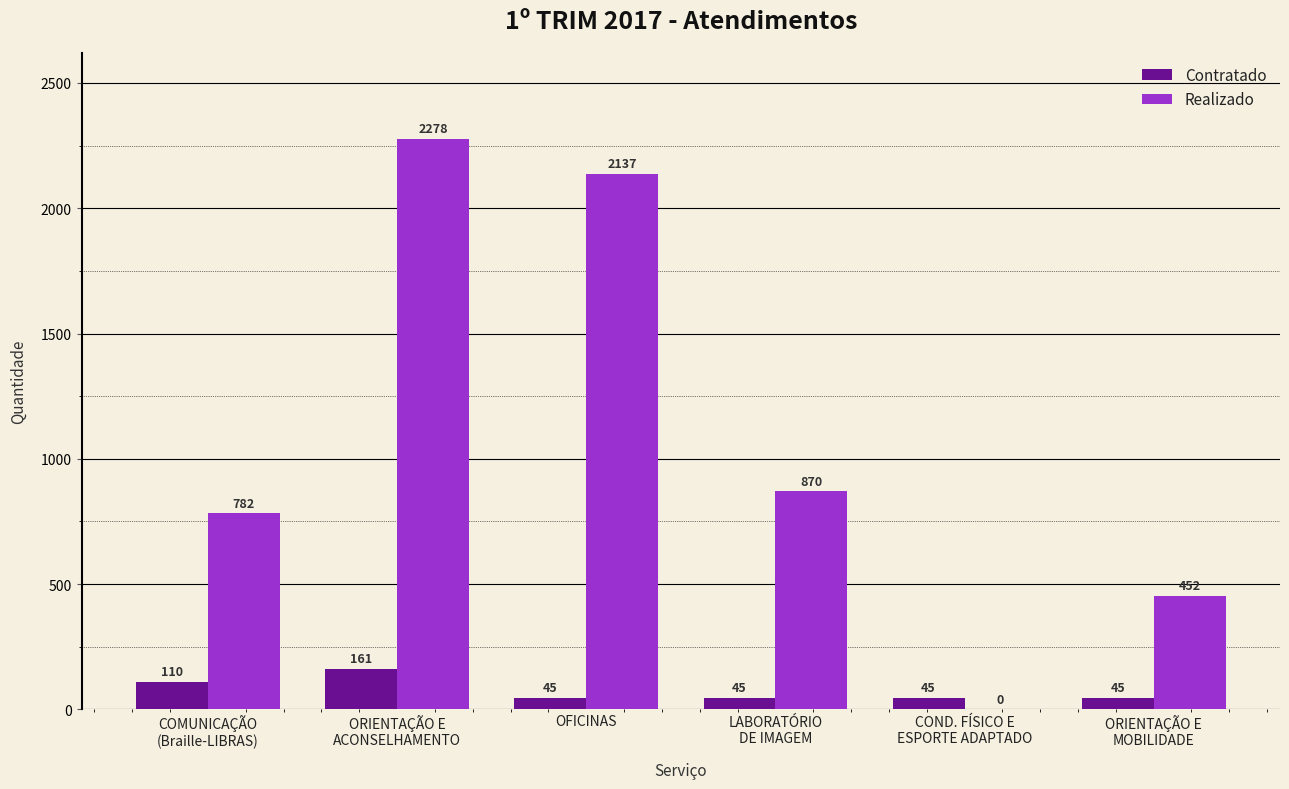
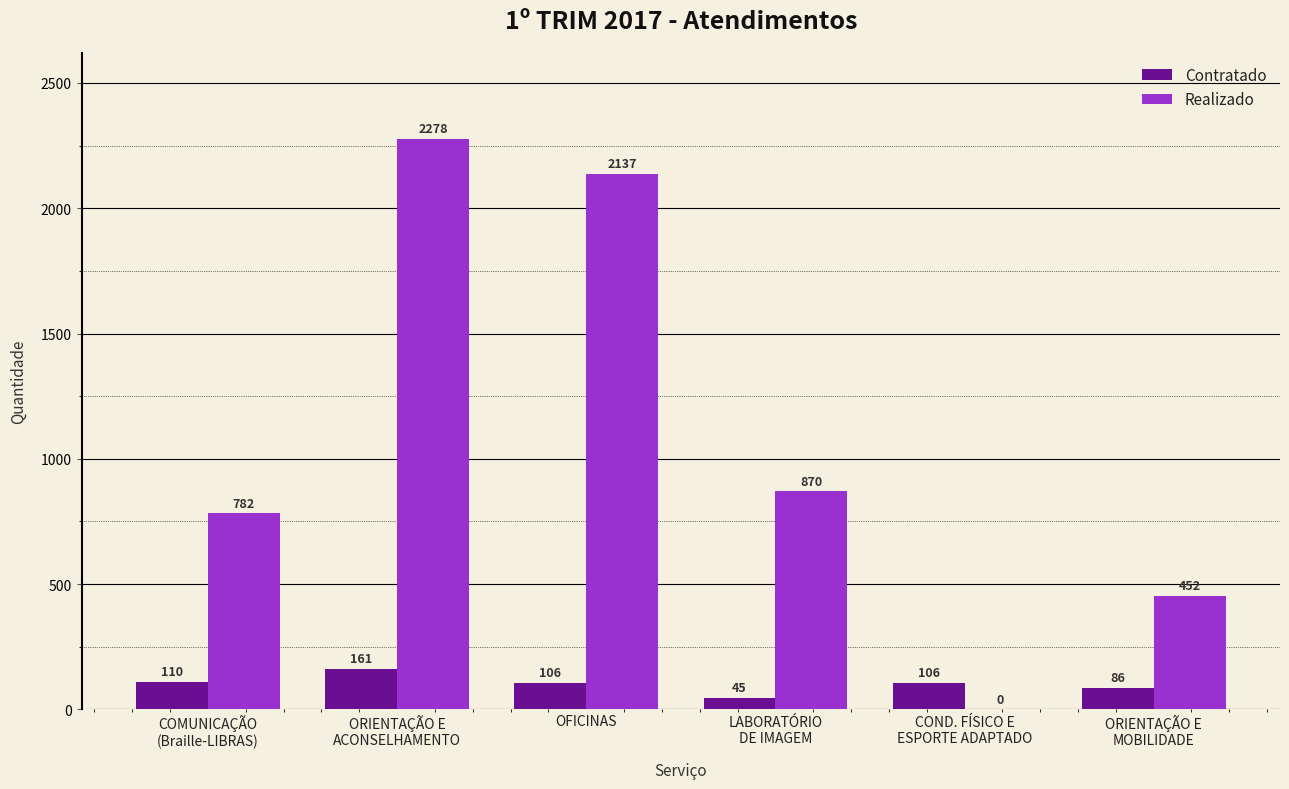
  {
    "Contratado": {
      "COMUNICAÇÃO (Braille-LIBRAS)": 110,
      "ORIENTAÇÃO E ACONSELHAMENTO": 161,
-     "OFICINAS": 45,
+     "OFICINAS": 106,
      "LABORATÓRIO DE IMAGEM": 45,
-     "COND. FÍSICO E ESPORTE ADAPTADO": 45,
-     "ORIENTAÇÃO E MOBILIDADE": 45
+     "COND. FÍSICO E ESPORTE ADAPTADO": 106,
+     "ORIENTAÇÃO E MOBILIDADE": 86
    },
    "Realizado": {
      "COMUNICAÇÃO (Braille-LIBRAS)": 782,
      "ORIENTAÇÃO E ACONSELHAMENTO": 2278,
      "OFICINAS": 2137,
      "LABORATÓRIO DE IMAGEM": 870,
      "COND. FÍSICO E ESPORTE ADAPTADO": 0,
      "ORIENTAÇÃO E MOBILIDADE": 452
    }
  }
